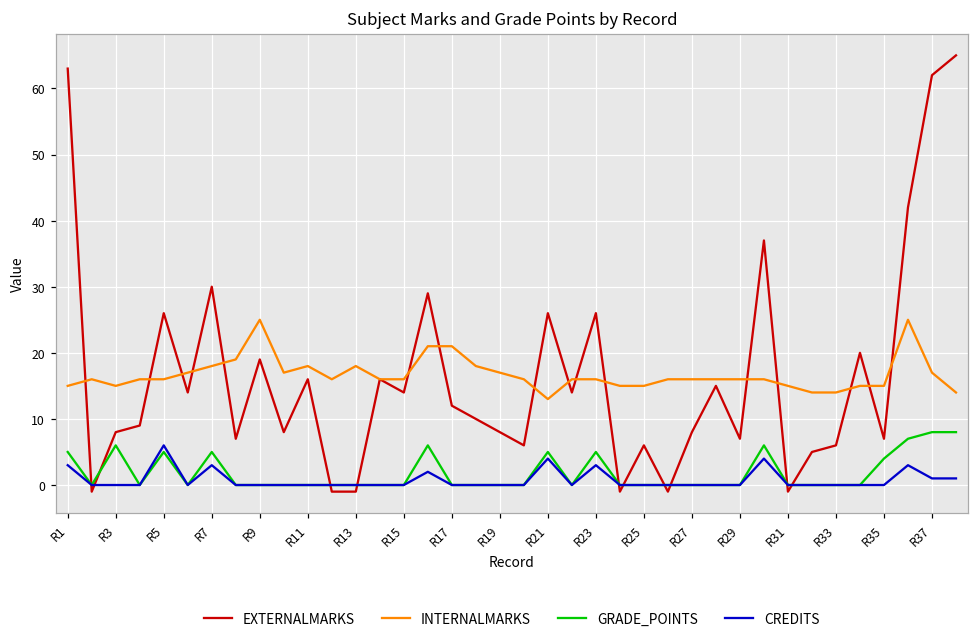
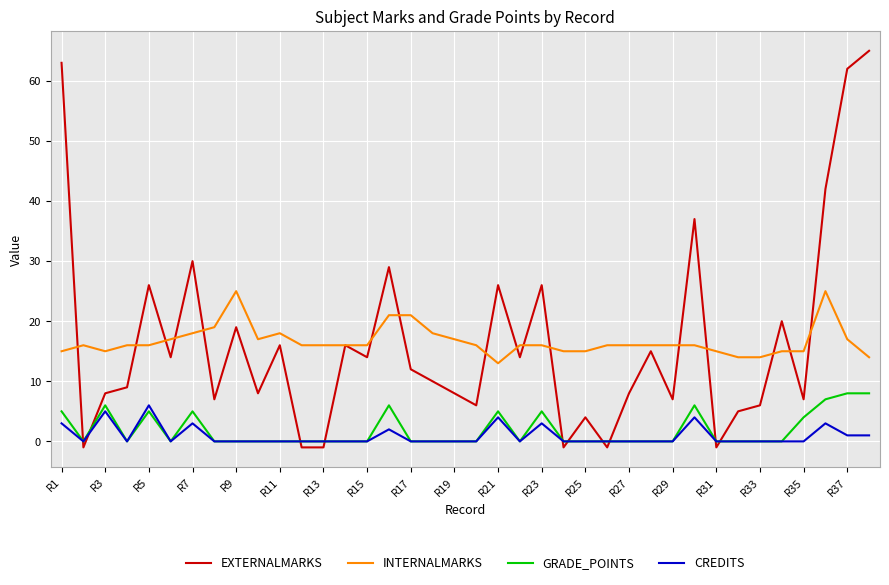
  {
    "EXTERNALMARKS": {
      "R1": 63,
      "R3": 8,
      "R5": 26,
      "R7": 30,
      "R9": 19,
      "R11": 16,
      "R13": -1,
      "R15": 14,
      "R17": 12,
      "R19": 8,
      "R21": 26,
      "R23": 26,
-     "R25": 6,
+     "R25": 4,
      "R27": 8,
      "R29": 7,
      "R31": -1,
      "R33": 6,
      "R35": 7,
      "R37": 62
    },
    "INTERNALMARKS": {
      "R1": 15,
      "R3": 15,
      "R5": 16,
      "R7": 18,
      "R9": 25,
      "R11": 18,
-     "R13": 18,
+     "R13": 16,
      "R15": 16,
      "R17": 21,
      "R19": 17,
      "R21": 13,
      "R23": 16,
      "R25": 15,
      "R27": 16,
      "R29": 16,
      "R31": 15,
      "R33": 14,
      "R35": 15,
      "R37": 17
    },
    "GRADE_POINTS": {
      "R1": 5,
      "R3": 6,
      "R5": 5,
      "R7": 5,
      "R21": 5,
      "R23": 5,
      "R35": 4,
      "R37": 8
    },
    "CREDITS": {
      "R1": 3,
-     "R3": 0,
+     "R3": 5,
      "R5": 6,
      "R7": 3,
      "R21": 4,
      "R23": 3,
      "R35": 0,
      "R37": 1
    }
  }
